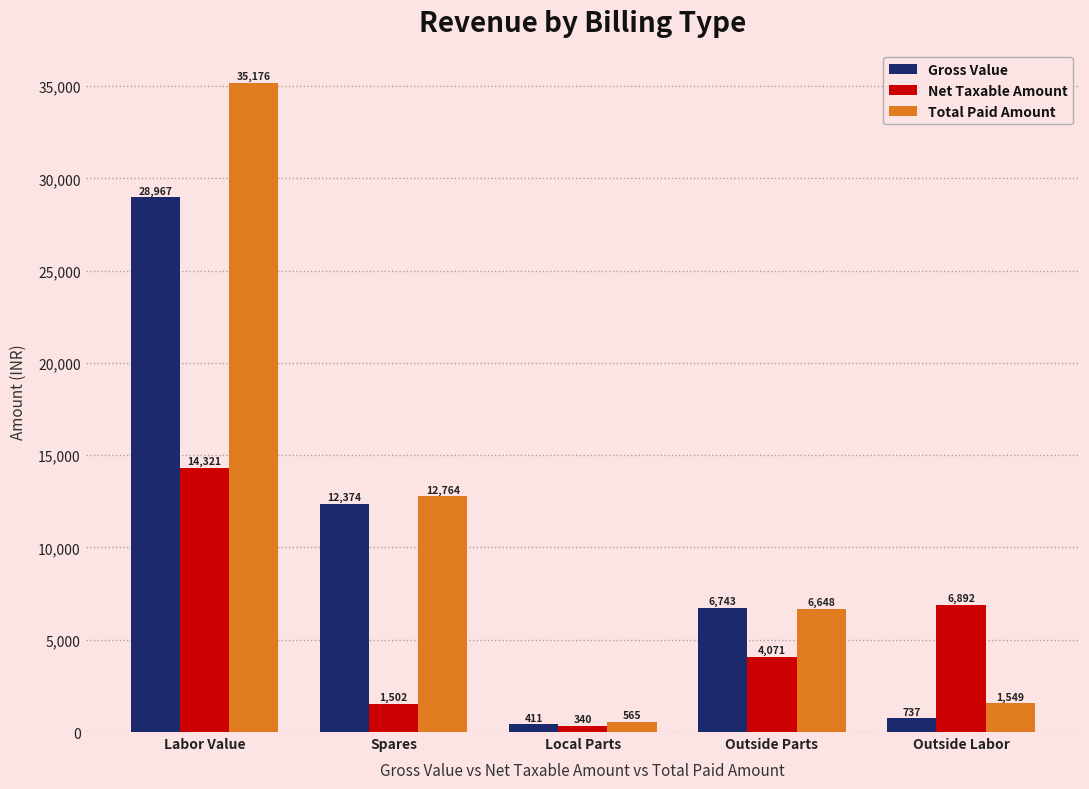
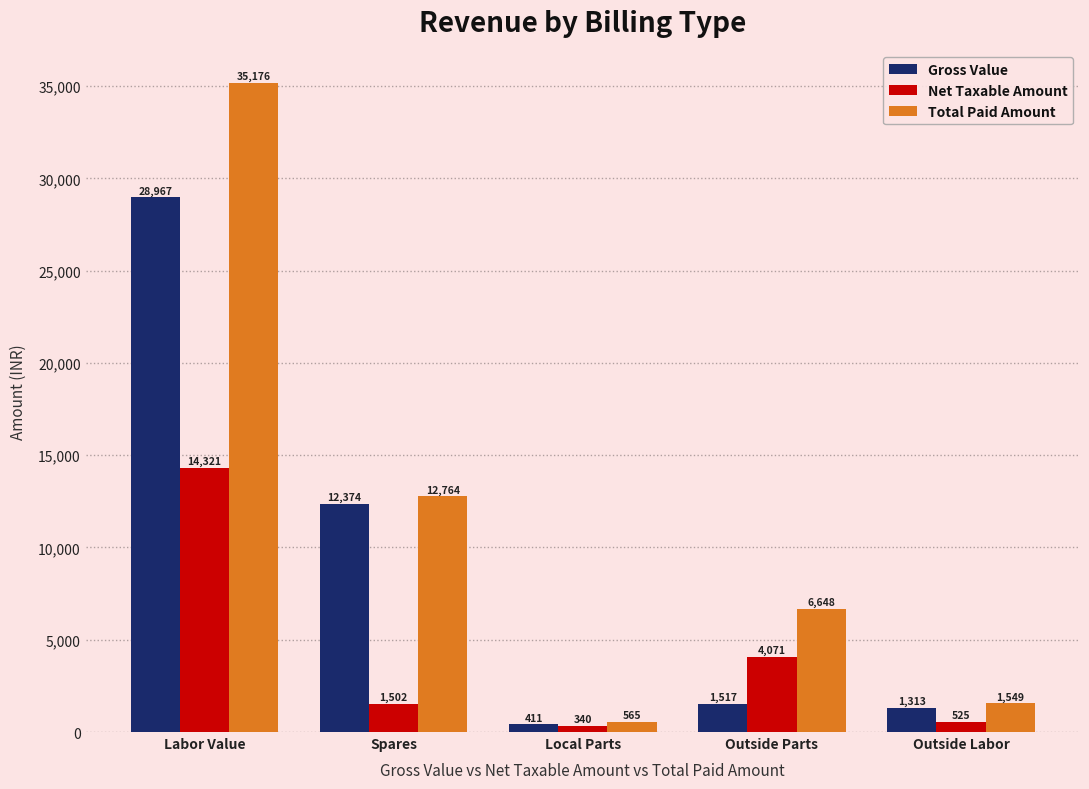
  {
    "Gross Value": {
      "Labor Value": "28,967",
      "Spares": "12,374",
      "Local Parts": "411",
-     "Outside Parts": "6,743",
-     "Outside Labor": "737"
+     "Outside Parts": "1,517",
+     "Outside Labor": "1,313"
    },
    "Net Taxable Amount": {
      "Labor Value": "14,321",
      "Spares": "1,502",
      "Local Parts": "340",
      "Outside Parts": "4,071",
-     "Outside Labor": "6,892"
+     "Outside Labor": "525"
    },
    "Total Paid Amount": {
      "Labor Value": "35,176",
      "Spares": "12,764",
      "Local Parts": "565",
      "Outside Parts": "6,648",
      "Outside Labor": "1,549"
    }
  }
